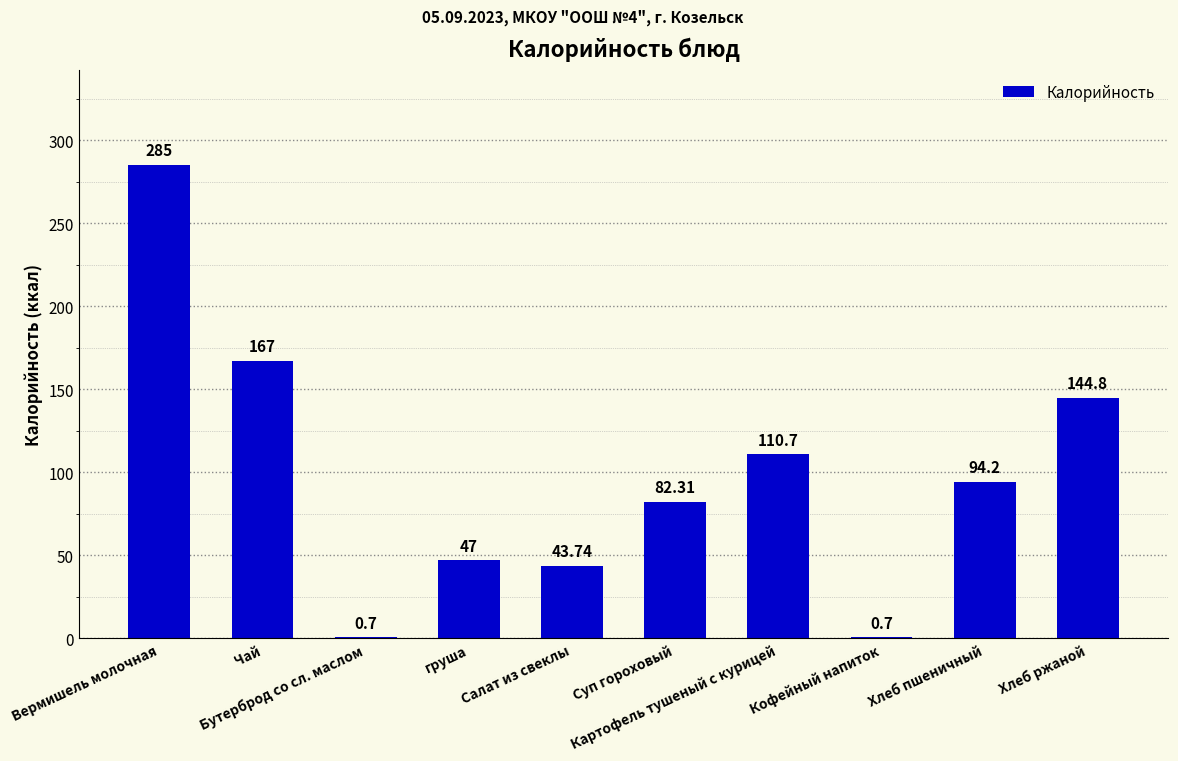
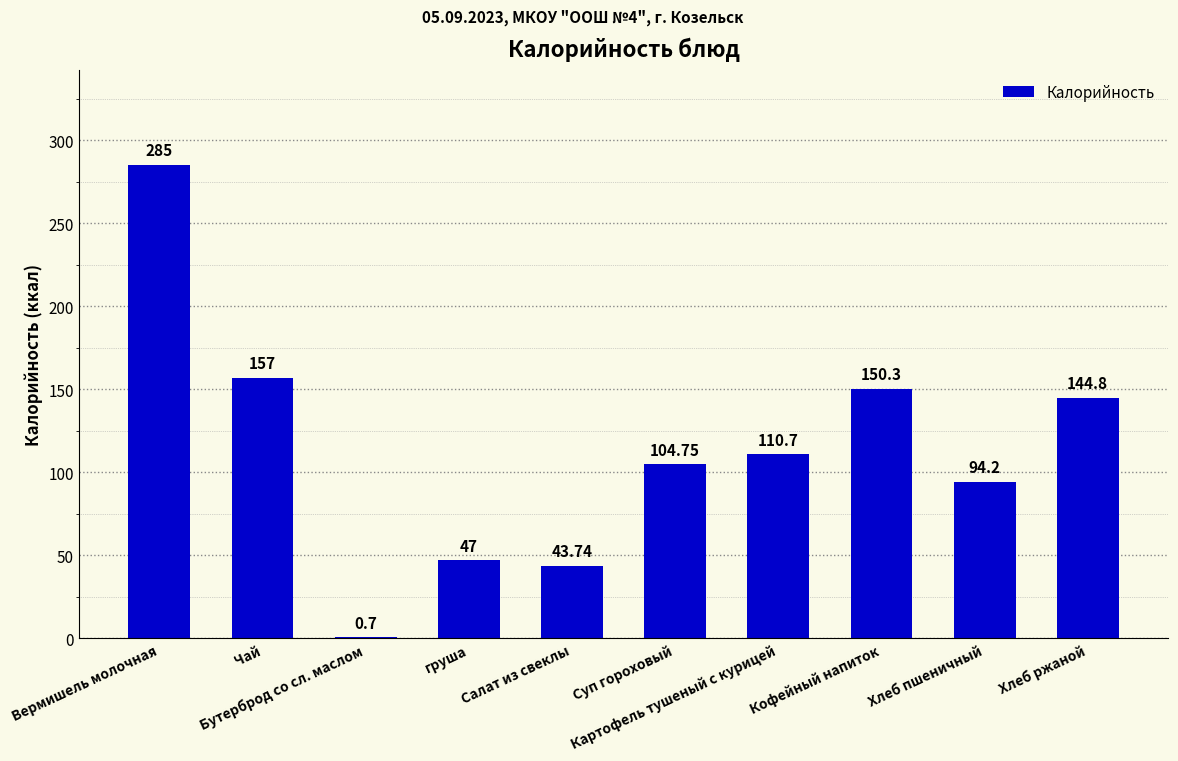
  {
    "Вермишель молочная": 285,
-   "Чай": 167,
+   "Чай": 157,
    "Бутерброд со сл. маслом": 0.7,
    "груша": 47,
    "Салат из свеклы": 43.74,
-   "Суп гороховый": 82.31,
+   "Суп гороховый": 104.75,
    "Картофель тушеный с курицей": 110.7,
-   "Кофейный напиток": 0.7,
+   "Кофейный напиток": 150.3,
    "Хлеб пшеничный": 94.2,
    "Хлеб ржаной": 144.8
  }
